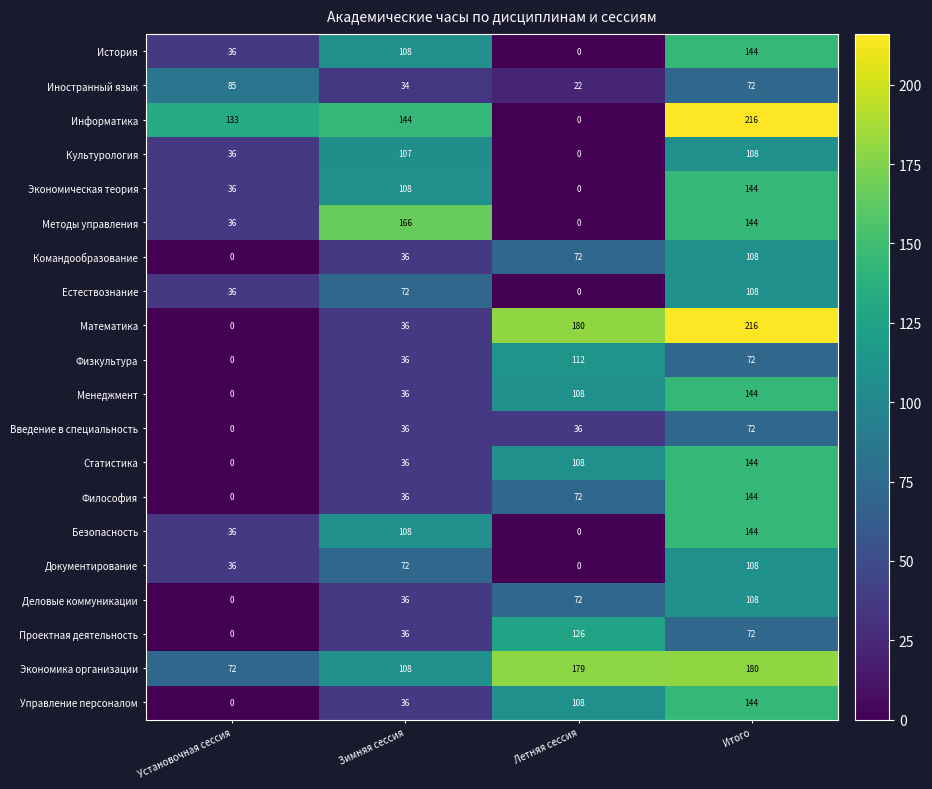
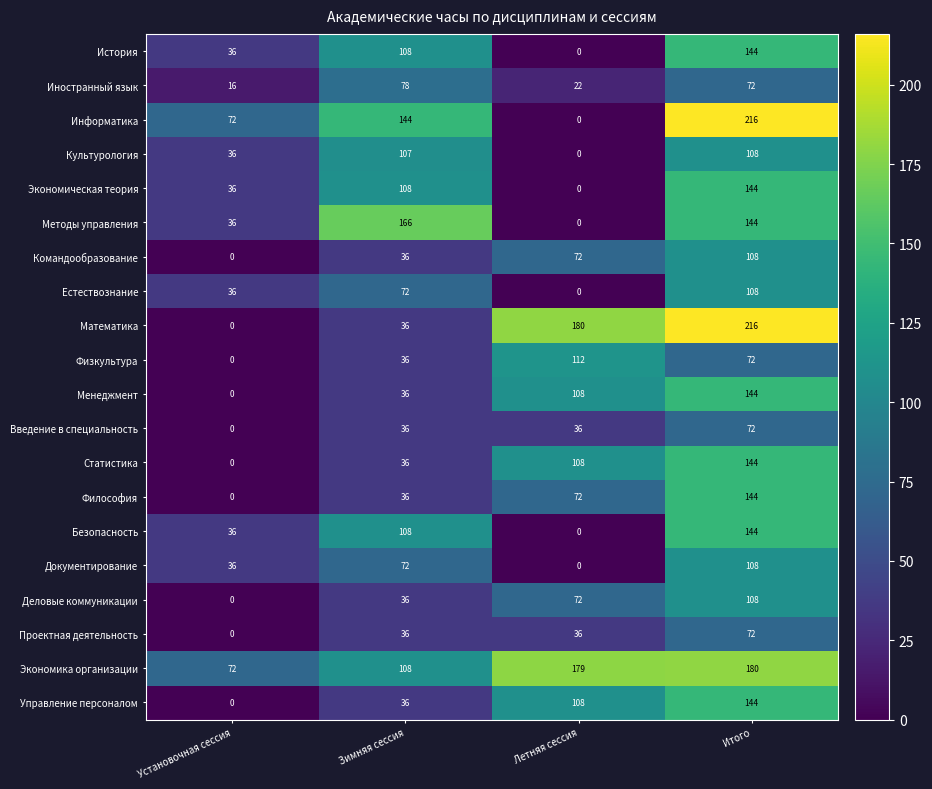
  {
    "История": {
      "Установочная сессия": 36,
      "Зимняя сессия": 108,
      "Летняя сессия": 0,
      "Итого": 144
    },
    "Иностранный язык": {
-     "Установочная сессия": 85,
-     "Зимняя сессия": 34,
+     "Установочная сессия": 16,
+     "Зимняя сессия": 78,
      "Летняя сессия": 22,
      "Итого": 72
    },
    "Информатика": {
-     "Установочная сессия": 133,
+     "Установочная сессия": 72,
      "Зимняя сессия": 144,
      "Летняя сессия": 0,
      "Итого": 216
    },
    "Культурология": {
      "Установочная сессия": 36,
      "Зимняя сессия": 107,
      "Летняя сессия": 0,
      "Итого": 108
    },
    "Экономическая теория": {
      "Установочная сессия": 36,
      "Зимняя сессия": 108,
      "Летняя сессия": 0,
      "Итого": 144
    },
    "Методы управления": {
      "Установочная сессия": 36,
      "Зимняя сессия": 166,
      "Летняя сессия": 0,
      "Итого": 144
    },
    "Командообразование": {
      "Установочная сессия": 0,
      "Зимняя сессия": 36,
      "Летняя сессия": 72,
      "Итого": 108
    },
    "Естествознание": {
      "Установочная сессия": 36,
      "Зимняя сессия": 72,
      "Летняя сессия": 0,
      "Итого": 108
    },
    "Математика": {
      "Установочная сессия": 0,
      "Зимняя сессия": 36,
      "Летняя сессия": 180,
      "Итого": 216
    },
    "Физкультура": {
      "Установочная сессия": 0,
      "Зимняя сессия": 36,
      "Летняя сессия": 112,
      "Итого": 72
    },
    "Менеджмент": {
      "Установочная сессия": 0,
      "Зимняя сессия": 36,
      "Летняя сессия": 108,
      "Итого": 144
    },
    "Введение в специальность": {
      "Установочная сессия": 0,
      "Зимняя сессия": 36,
      "Летняя сессия": 36,
      "Итого": 72
    },
    "Статистика": {
      "Установочная сессия": 0,
      "Зимняя сессия": 36,
      "Летняя сессия": 108,
      "Итого": 144
    },
    "Философия": {
      "Установочная сессия": 0,
      "Зимняя сессия": 36,
      "Летняя сессия": 72,
      "Итого": 144
    },
    "Безопасность": {
      "Установочная сессия": 36,
      "Зимняя сессия": 108,
      "Летняя сессия": 0,
      "Итого": 144
    },
    "Документирование": {
      "Установочная сессия": 36,
      "Зимняя сессия": 72,
      "Летняя сессия": 0,
      "Итого": 108
    },
    "Деловые коммуникации": {
      "Установочная сессия": 0,
      "Зимняя сессия": 36,
      "Летняя сессия": 72,
      "Итого": 108
    },
    "Проектная деятельность": {
      "Установочная сессия": 0,
      "Зимняя сессия": 36,
-     "Летняя сессия": 126,
+     "Летняя сессия": 36,
      "Итого": 72
    },
    "Экономика организации": {
      "Установочная сессия": 72,
      "Зимняя сессия": 108,
      "Летняя сессия": 179,
      "Итого": 180
    },
    "Управление персоналом": {
      "Установочная сессия": 0,
      "Зимняя сессия": 36,
      "Летняя сессия": 108,
      "Итого": 144
    }
  }
